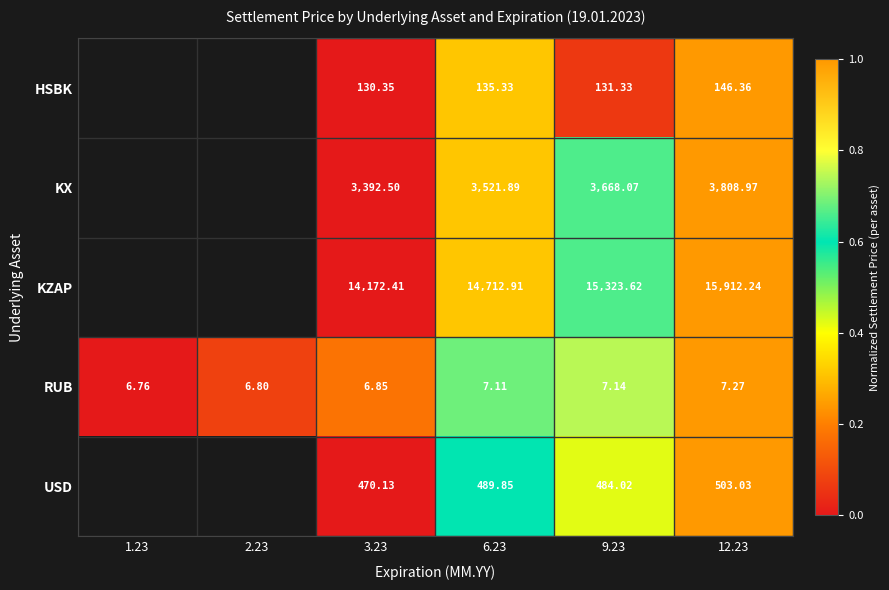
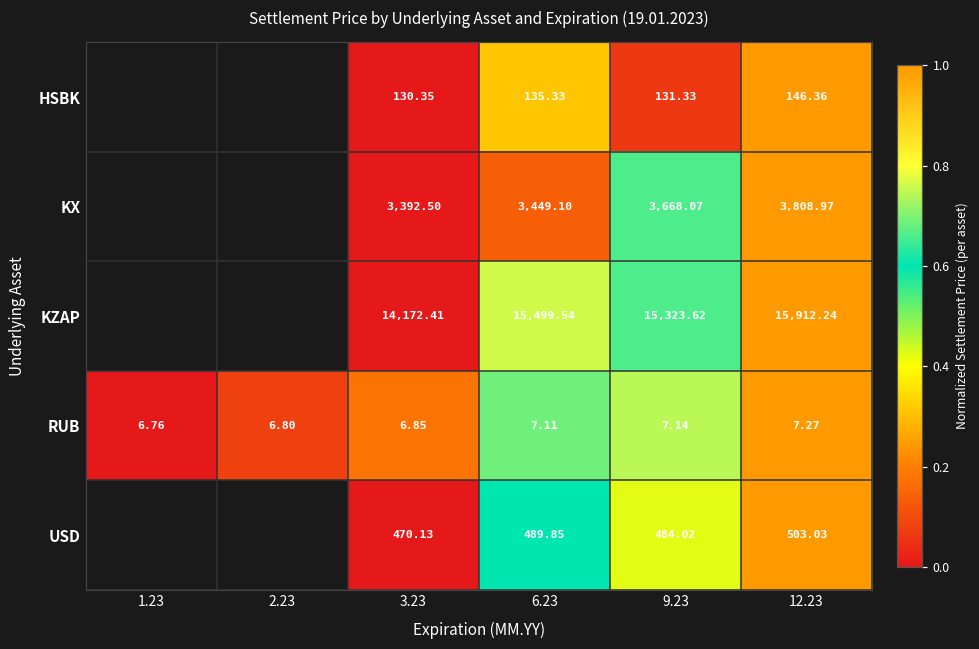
  {
    "HSBK": {
      "3.23": "130.35",
      "6.23": "135.33",
      "9.23": "131.33",
      "12.23": "146.36"
    },
    "KX": {
      "3.23": "3,392.50",
-     "6.23": "3,521.89",
+     "6.23": "3,449.10",
      "9.23": "3,668.07",
      "12.23": "3,808.97"
    },
    "KZAP": {
      "3.23": "14,172.41",
-     "6.23": "14,712.91",
+     "6.23": "15,499.54",
      "9.23": "15,323.62",
      "12.23": "15,912.24"
    },
    "RUB": {
      "1.23": "6.76",
      "2.23": "6.80",
      "3.23": "6.85",
      "6.23": "7.11",
      "9.23": "7.14",
      "12.23": "7.27"
    },
    "USD": {
      "3.23": "470.13",
      "6.23": "489.85",
      "9.23": "484.02",
      "12.23": "503.03"
    }
  }
